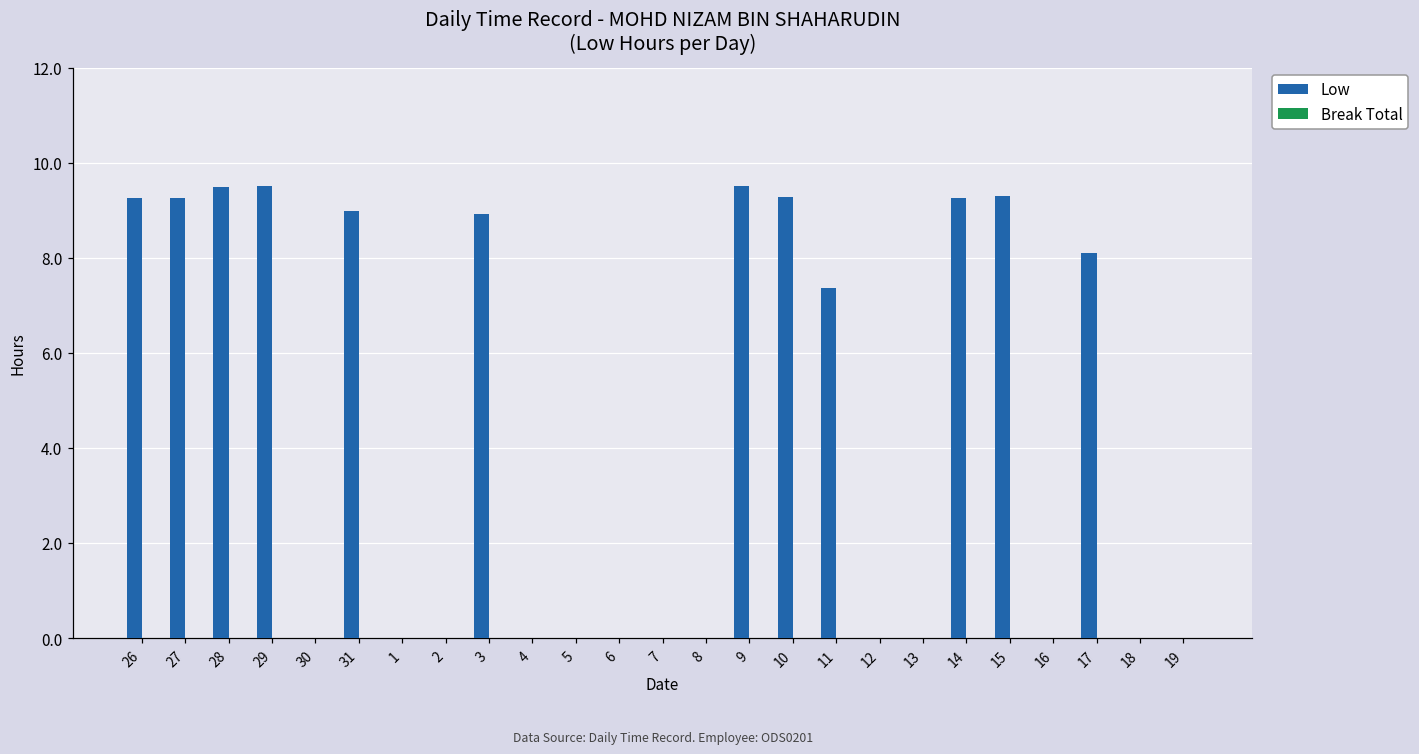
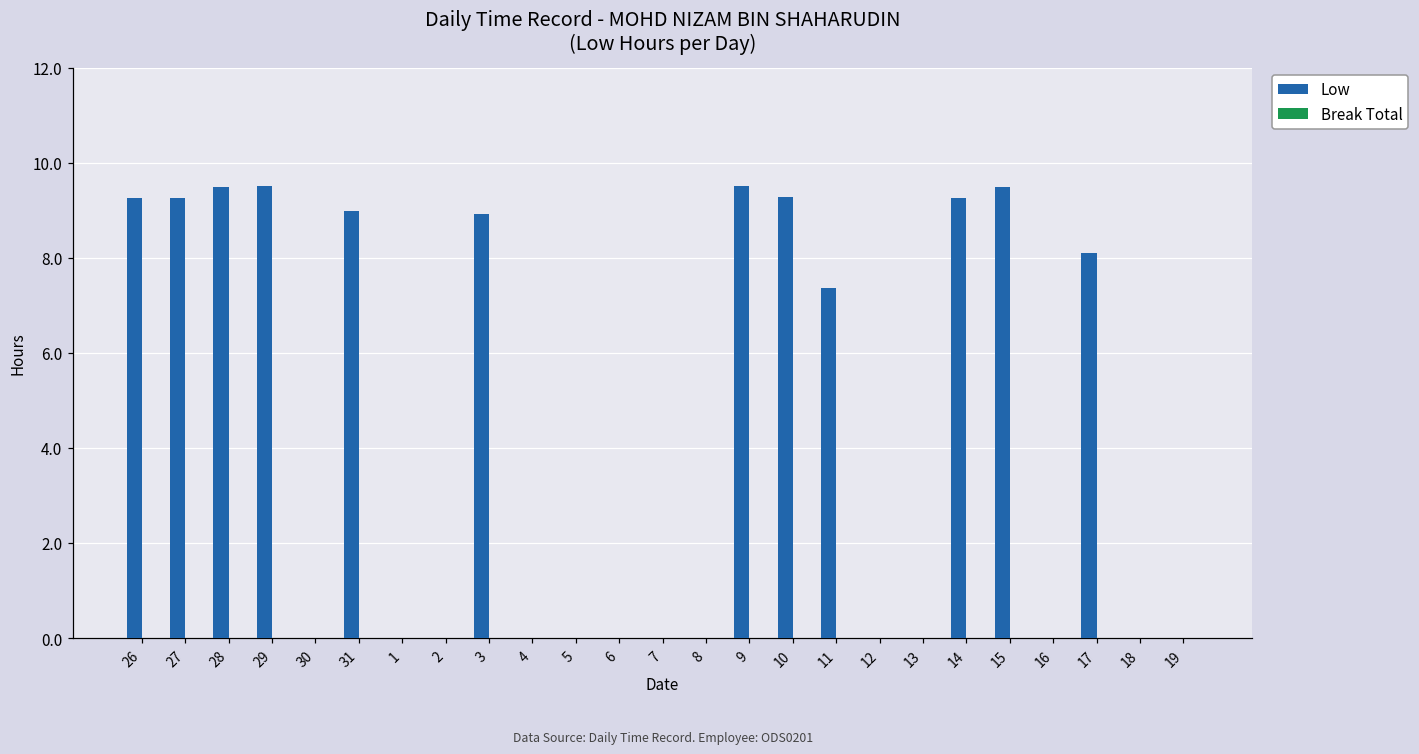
  {
    "Low": {
      "26": 9.3,
      "27": 9.3,
      "28": 9.5,
      "29": 9.5,
      "30": 0.0,
      "31": 9.0,
      "1": 0.0,
      "2": 0.0,
      "3": 8.9,
      "4": 0.0,
      "5": 0.0,
      "6": 0.0,
      "7": 0.0,
      "8": 0.0,
      "9": 9.5,
      "10": 9.3,
      "11": 7.4,
      "12": 0.0,
      "13": 0.0,
      "14": 9.3,
-     "15": 9.3,
+     "15": 9.5,
      "16": 0.0,
      "17": 8.1,
      "18": 0.0,
      "19": 0.0
    },
    "Break Total": {
      "26": 0.0,
      "27": 0.0,
      "28": 0.0,
      "29": 0.0,
      "30": 0.0,
      "31": 0.0,
      "1": 0.0,
      "2": 0.0,
      "3": 0.0,
      "4": 0.0,
      "5": 0.0,
      "6": 0.0,
      "7": 0.0,
      "8": 0.0,
      "9": 0.0,
      "10": 0.0,
      "11": 0.0,
      "12": 0.0,
      "13": 0.0,
      "14": 0.0,
      "15": 0.0,
      "16": 0.0,
      "17": 0.0,
      "18": 0.0,
      "19": 0.0
    }
  }
